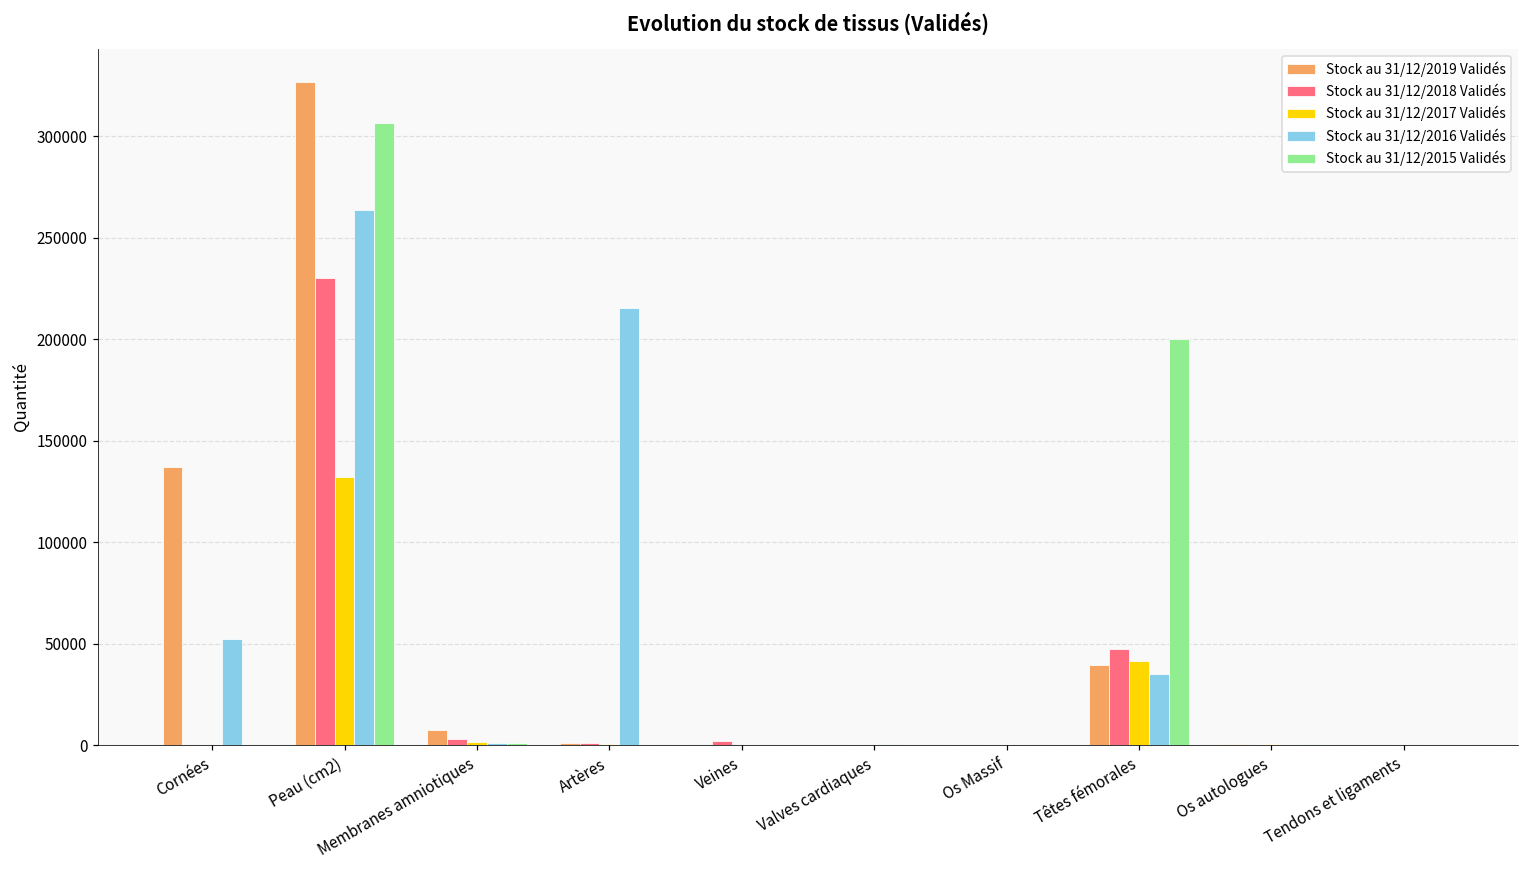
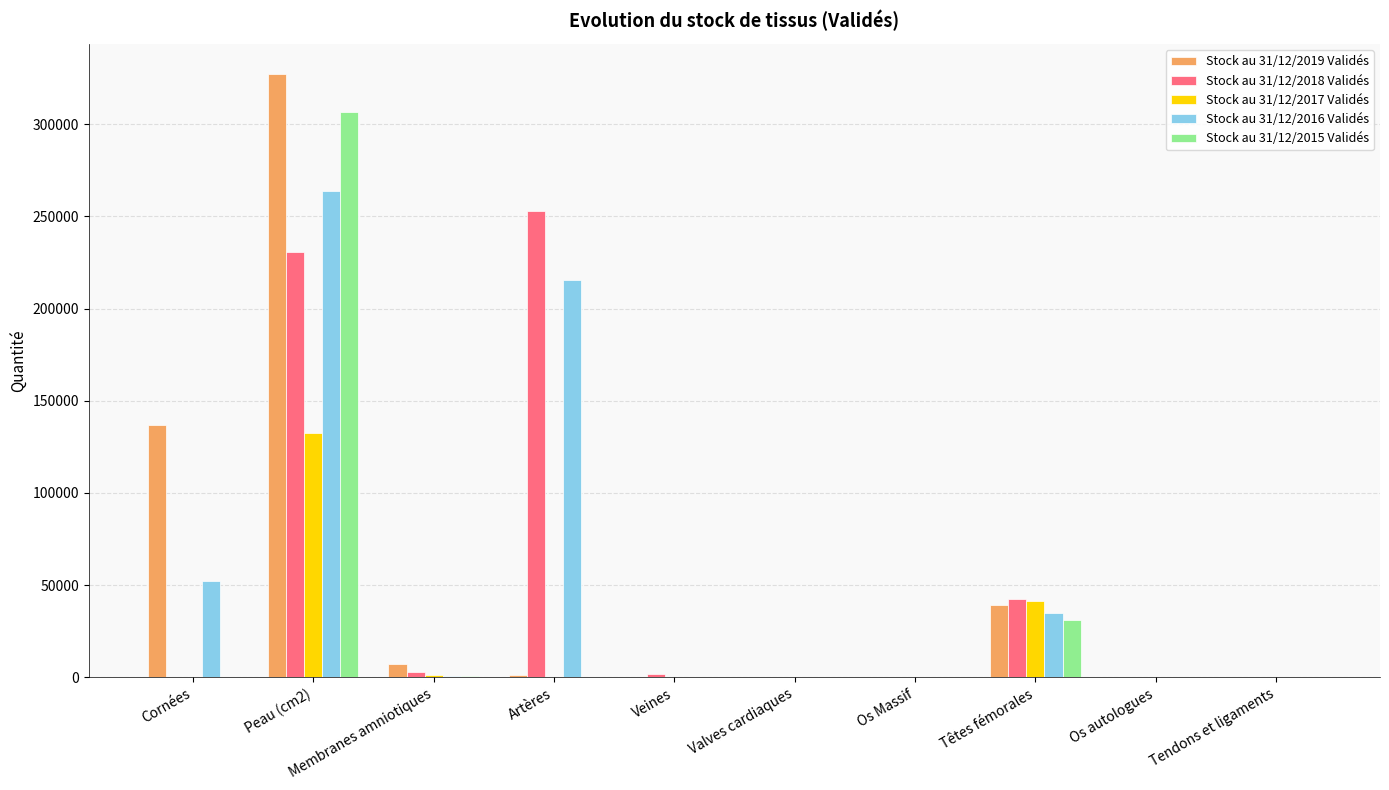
  {
    "Stock au 31/12/2019 Validés": {
      "Cornées": 137000,
      "Peau (cm2)": 327000,
      "Membranes amniotiques": 7000,
      "Têtes fémorales": 40000
    },
    "Stock au 31/12/2018 Validés": {
      "Peau (cm2)": 230000,
      "Membranes amniotiques": 3000,
-     "Artères": 1000,
+     "Artères": 253000,
      "Veines": 2000,
-     "Têtes fémorales": 47000
+     "Têtes fémorales": 42000
    },
    "Stock au 31/12/2017 Validés": {
      "Peau (cm2)": 132000,
      "Membranes amniotiques": 1000,
      "Têtes fémorales": 41000
    },
    "Stock au 31/12/2016 Validés": {
      "Cornées": 53000,
      "Peau (cm2)": 264000,
      "Artères": 215000,
      "Têtes fémorales": 35000
    },
    "Stock au 31/12/2015 Validés": {
      "Peau (cm2)": 307000,
-     "Têtes fémorales": 200000
+     "Têtes fémorales": 31000
    }
  }
